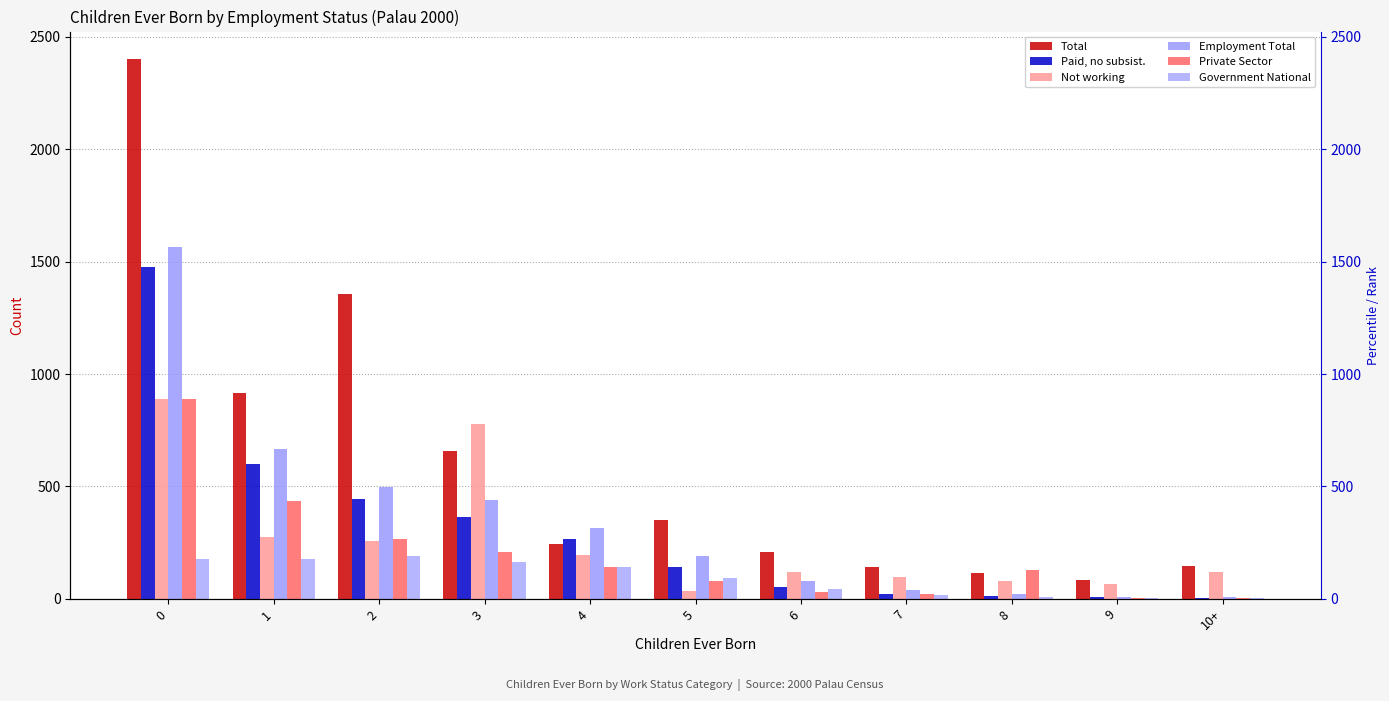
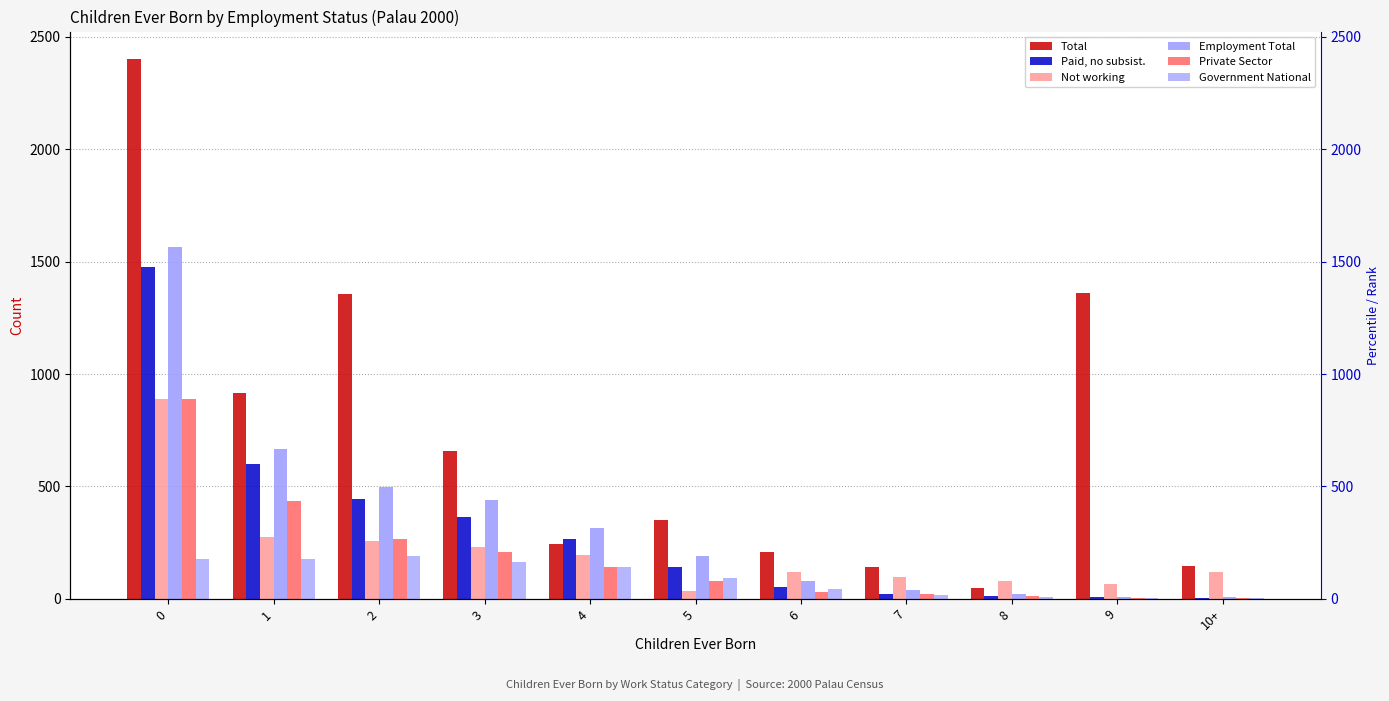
  {
    "Total": {
      "0": 2400,
      "1": 920,
      "2": 1360,
      "3": 660,
      "4": 250,
      "5": 350,
      "6": 210,
      "7": 140,
-     "8": 120,
-     "9": 90,
+     "8": 50,
+     "9": 1360,
      "10+": 150
    },
    "Paid, no subsist.": {
      "0": 1480,
      "1": 600,
      "2": 450,
      "3": 370,
      "4": 270,
      "5": 140,
      "6": 50,
      "7": 20,
      "8": 10
    },
    "Not working": {
      "0": 890,
      "1": 280,
      "2": 260,
-     "3": 780,
+     "3": 230,
      "4": 200,
      "5": 30,
      "6": 120,
      "7": 100,
      "8": 80,
      "9": 70,
      "10+": 120
    },
    "Private Sector": {
      "0": 890,
      "1": 430,
      "2": 270,
      "3": 210,
      "4": 140,
      "5": 80,
      "6": 30,
      "7": 20,
-     "8": 130
+     "8": 10
    }
  }
